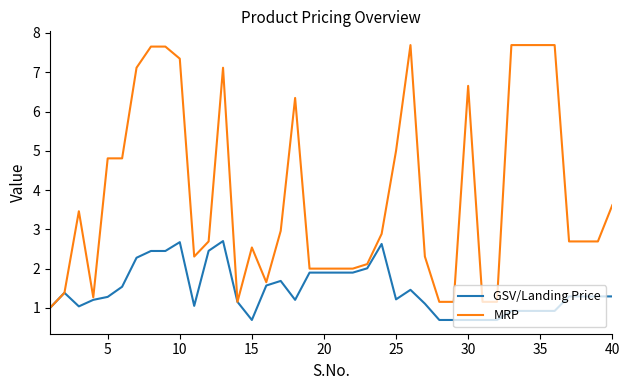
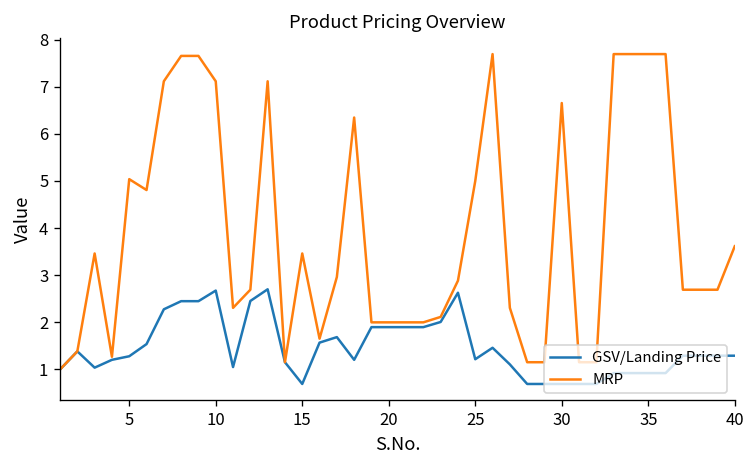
  {
    "GSV/Landing Price": {
      "5": 1.3,
      "10": 2.7,
      "15": 0.7,
      "20": 1.9,
      "25": 1.2,
      "40": 1.3
    },
    "MRP": {
-     "5": 4.8,
-     "10": 7.3,
-     "15": 2.5,
+     "5": 5.0,
+     "10": 7.1,
+     "15": 3.5,
      "20": 2.0,
      "25": 5.0,
      "30": 6.7,
      "35": 7.7,
      "40": 3.6
    }
  }
